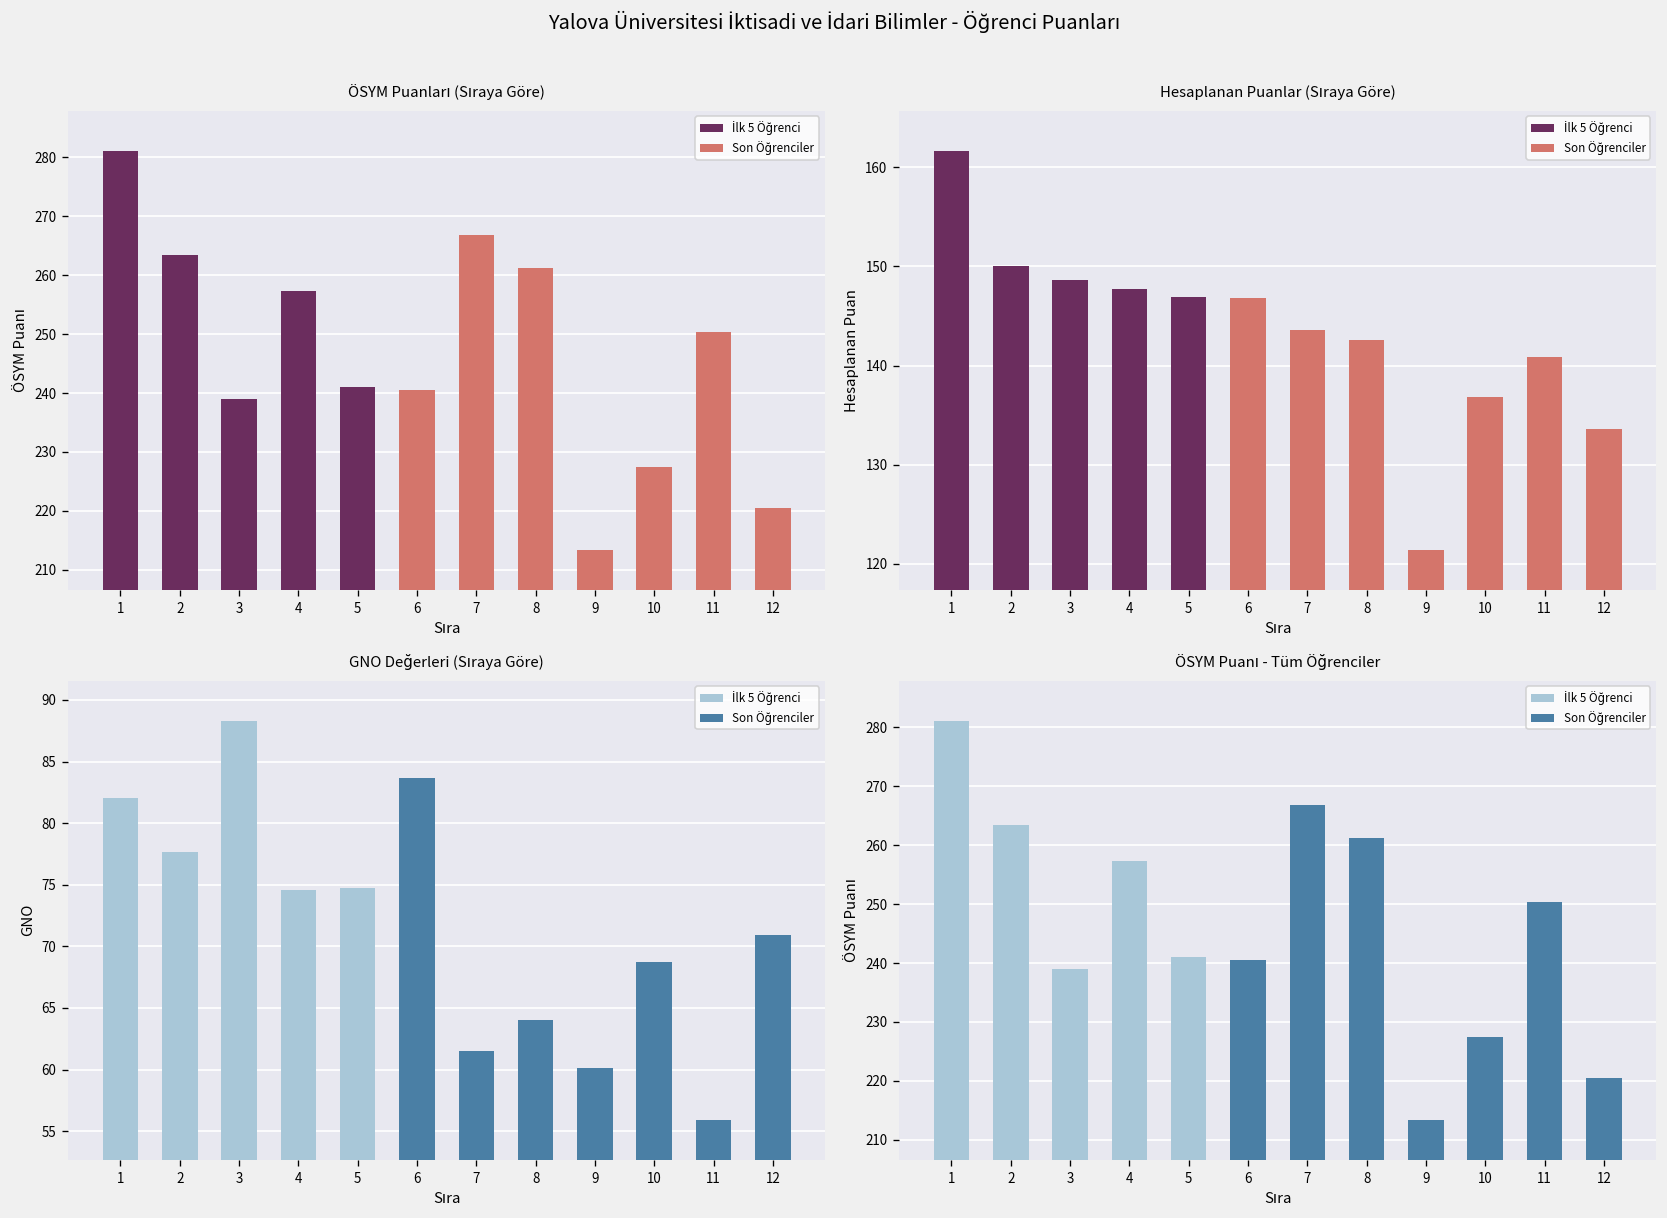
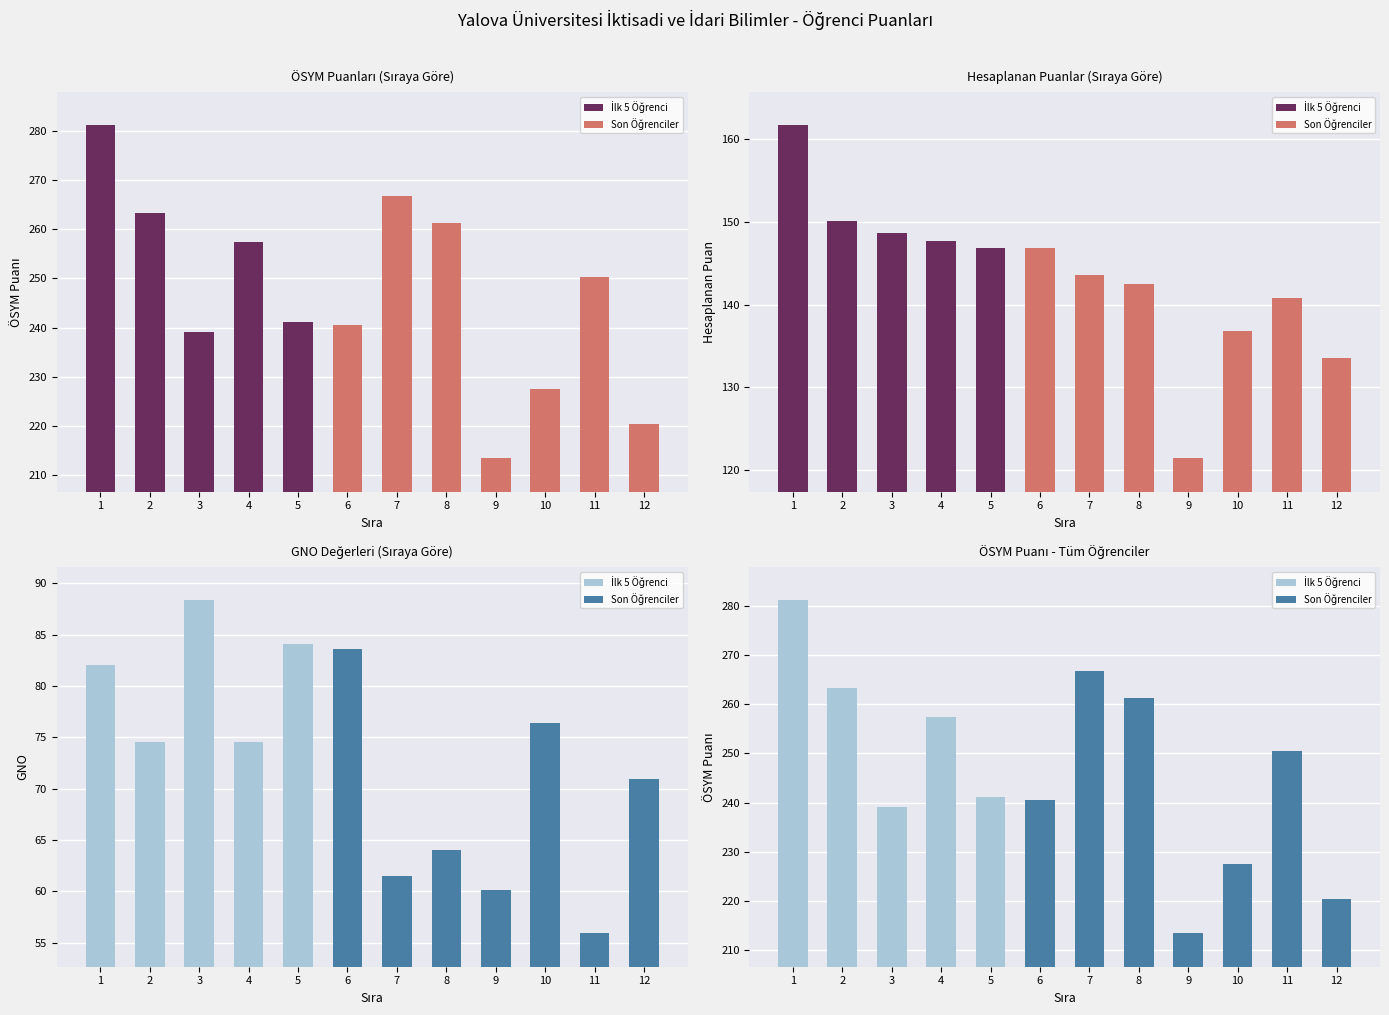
  {
    "GNO Değerleri (Sıraya Göre)": {
      "İlk 5 Öğrenci": {
        "1": 82.0,
-       "2": 77.7,
+       "2": 74.6,
        "3": 88.3,
        "4": 74.6,
-       "5": 74.7
+       "5": 84.1
      },
      "Son Öğrenciler": {
        "6": 83.6,
        "7": 61.5,
        "8": 64.1,
        "9": 60.1,
-       "10": 68.8,
+       "10": 76.4,
        "11": 55.9,
        "12": 70.9
      }
    },
    "ÖSYM Puanı - Tüm Öğrenciler": {
      "İlk 5 Öğrenci": {
        "1": 281,
        "2": 263,
        "3": 239,
        "4": 257,
        "5": 241
      },
      "Son Öğrenciler": {
        "6": 241,
        "7": 267,
        "8": 261,
        "9": 213,
        "10": 227,
        "11": 250,
        "12": 220
      }
    }
  }
